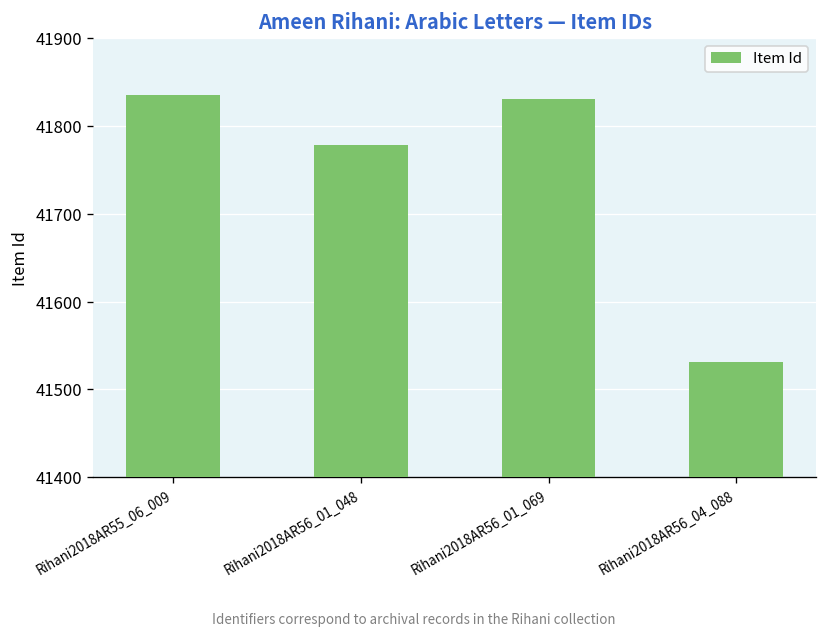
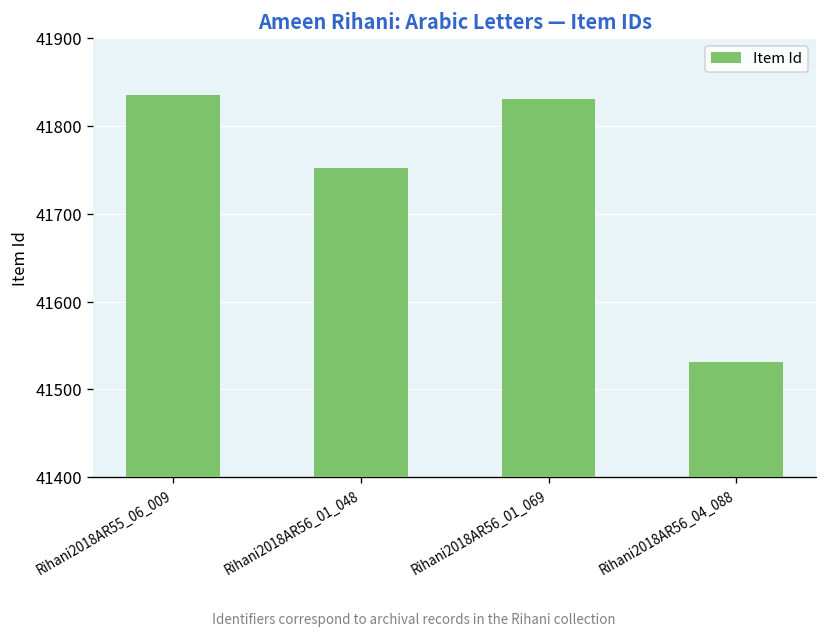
  {
    "Rihani2018AR55_06_009": 41840,
-   "Rihani2018AR56_01_048": 41780,
+   "Rihani2018AR56_01_048": 41750,
    "Rihani2018AR56_01_069": 41830,
    "Rihani2018AR56_04_088": 41530
  }
